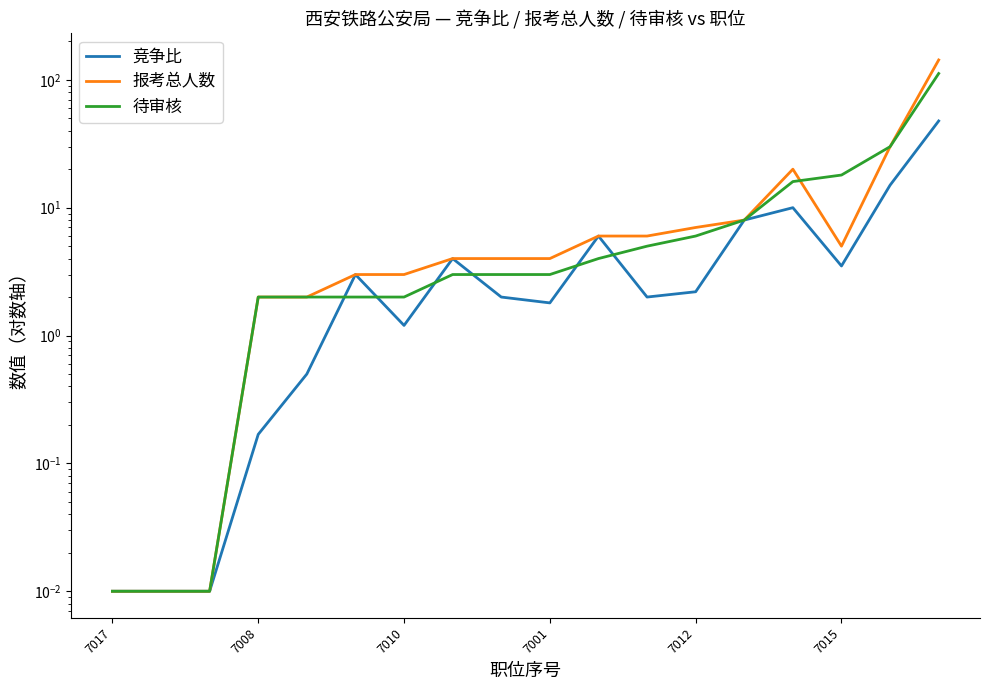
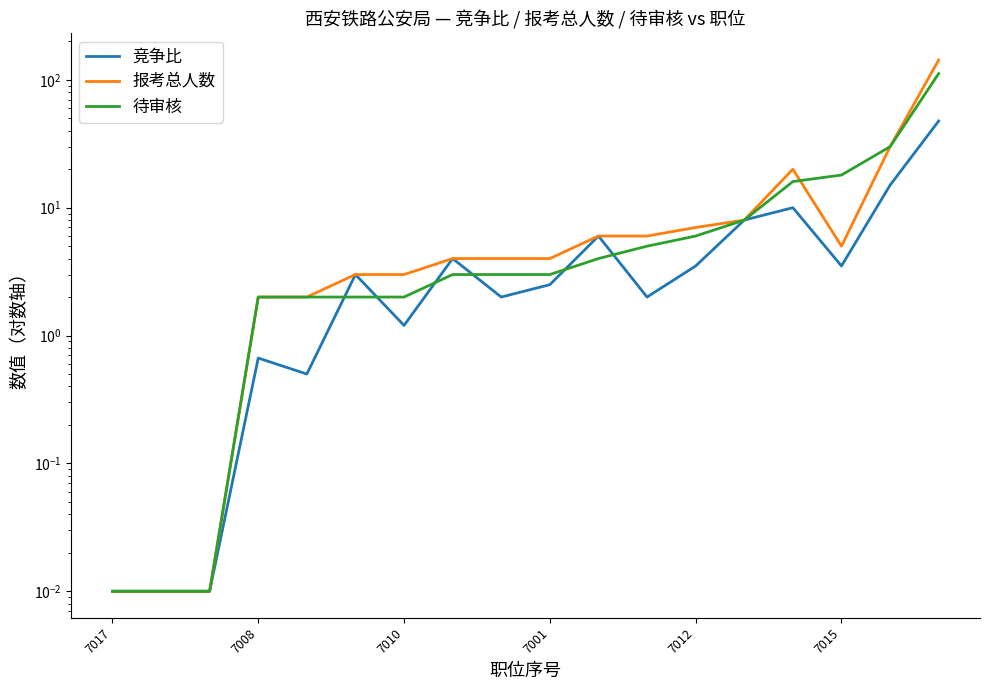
  {
    "竞争比": {
-     "7008": 0.17,
+     "7008": 0.7,
      "7010": 1.2,
-     "7001": 1.8,
-     "7012": 2.2,
+     "7001": 2.5,
+     "7012": 3.5,
      "7015": 3.5
    },
    "报考总人数": {
      "7010": 3.0,
      "7001": 4.0,
      "7012": 7,
      "7015": 5.0
    },
    "待审核": {
      "7010": 2.0,
      "7001": 3.0,
      "7012": 6,
      "7015": 18
    }
  }
